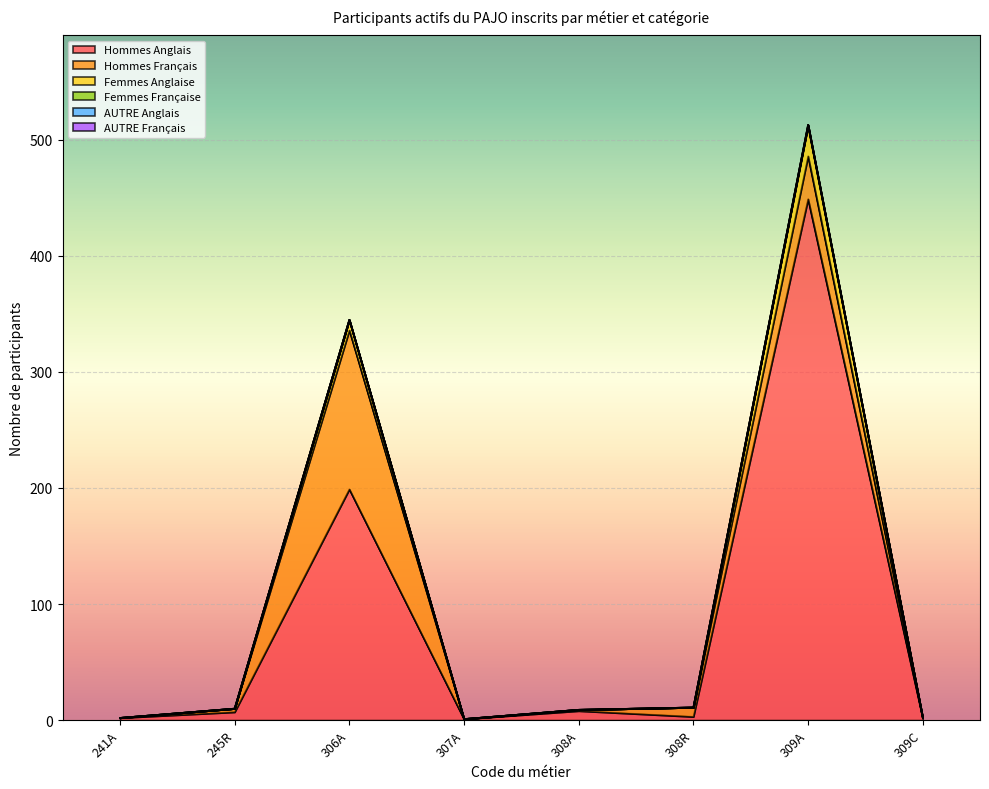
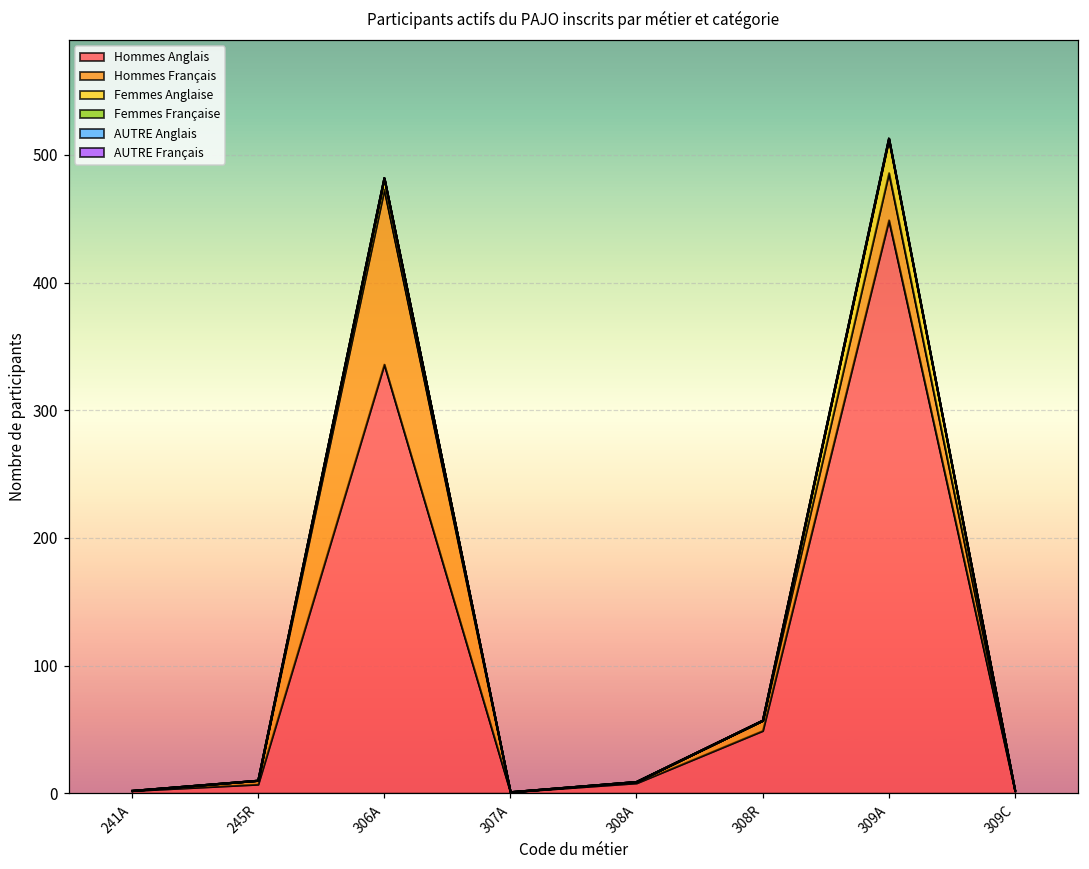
  {
    "Hommes Anglais": {
      "245R": 7,
-     "306A": 199,
-     "308R": 3,
+     "306A": 336,
+     "308R": 49,
      "309A": 449
    },
    "Hommes Français": {
      "306A": 137,
      "309A": 37
    }
  }
